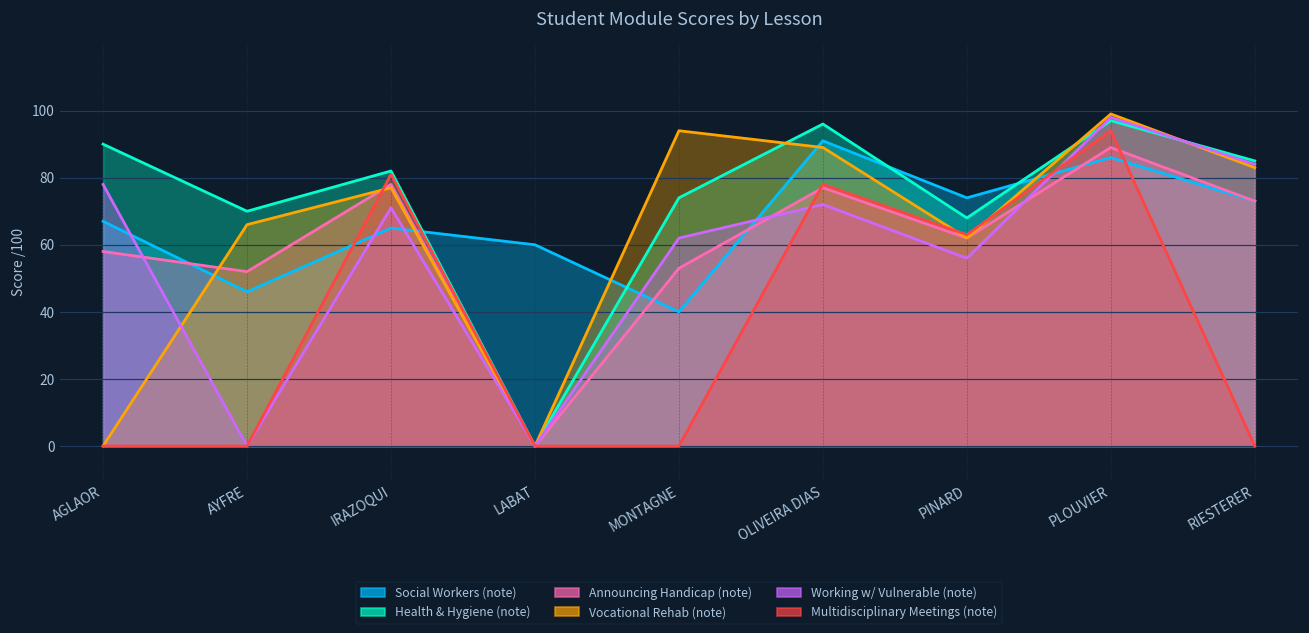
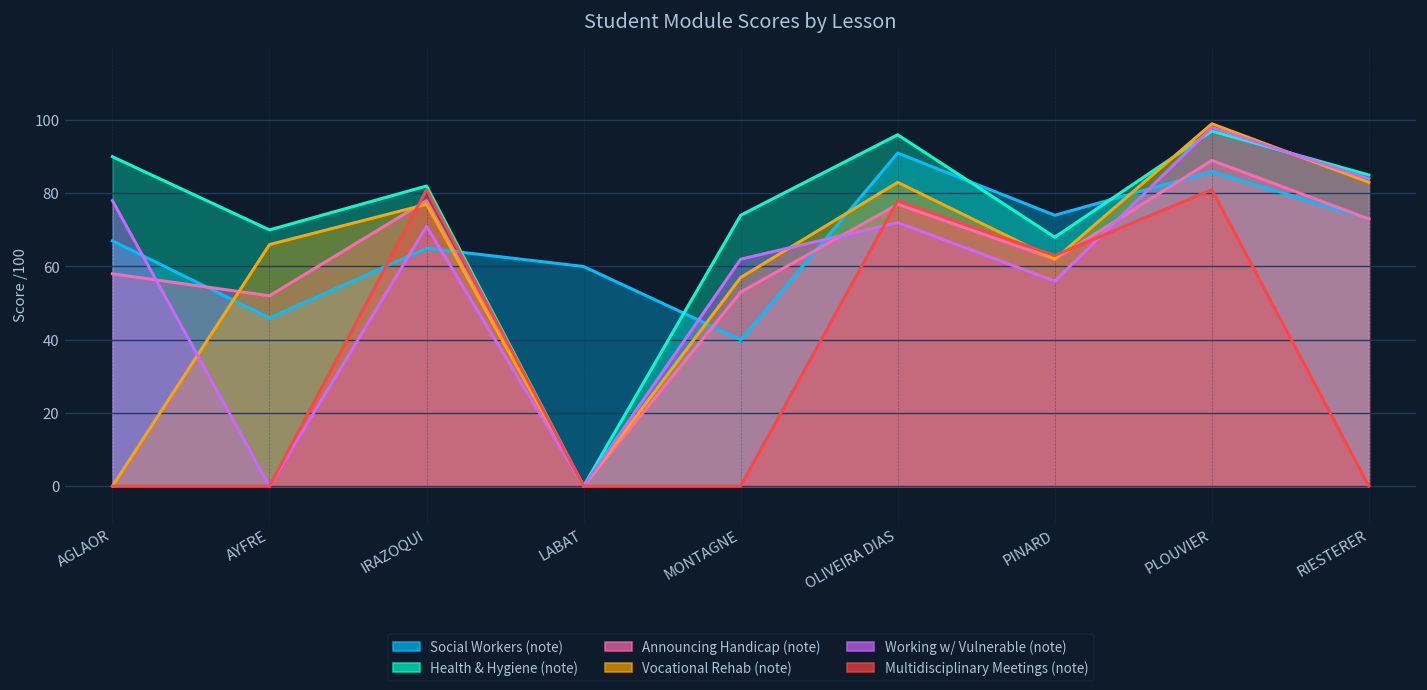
  {
    "Vocational Rehab (note)": {
      "AYFRE": 66,
      "IRAZOQUI": 77,
-     "MONTAGNE": 94,
-     "OLIVEIRA DIAS": 89,
+     "MONTAGNE": 57,
+     "OLIVEIRA DIAS": 83,
      "PLOUVIER": 99,
      "RIESTERER": 83
    },
    "Multidisciplinary Meetings (note)": {
      "IRAZOQUI": 81,
      "MONTAGNE": 0,
      "OLIVEIRA DIAS": 78,
      "PINARD": 63,
-     "PLOUVIER": 94,
+     "PLOUVIER": 81,
      "RIESTERER": 0
    }
  }
